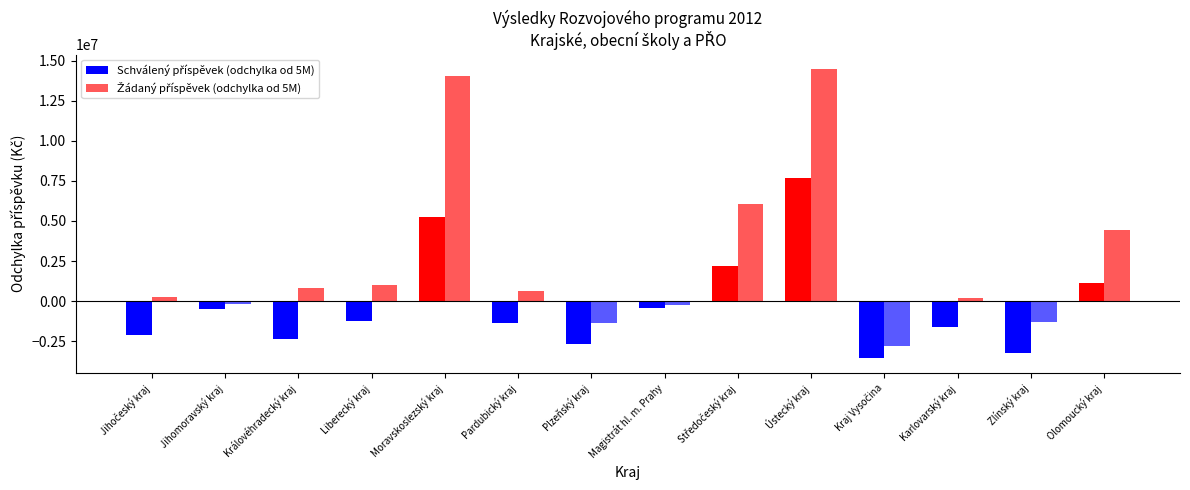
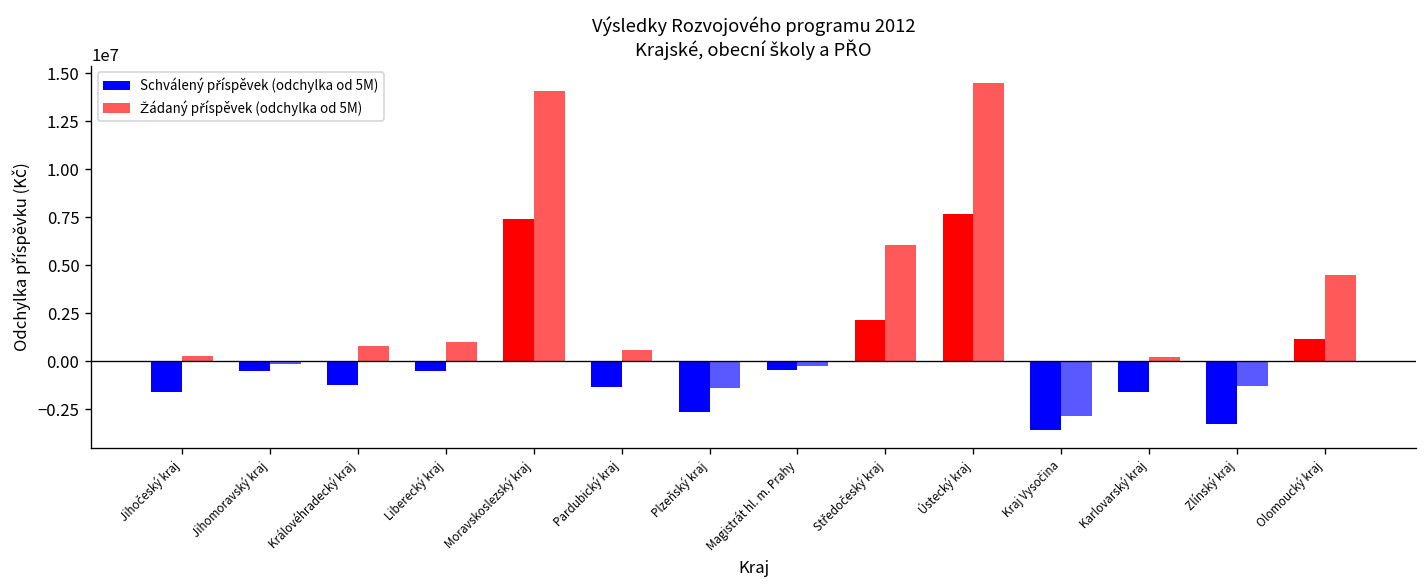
  {
    "Schválený příspěvek (odchylka od 5M)": {
-     "Jihočeský kraj": -2100000,
+     "Jihočeský kraj": -1600000,
      "Jihomoravský kraj": -500000,
-     "Královéhradecký kraj": -2300000,
-     "Liberecký kraj": -1300000,
-     "Moravskoslezský kraj": 5300000,
+     "Královéhradecký kraj": -1200000,
+     "Liberecký kraj": -500000,
+     "Moravskoslezský kraj": 7400000,
      "Pardubický kraj": -1400000,
      "Plzeňský kraj": -2700000,
      "Magistrát hl. m. Prahy": -500000,
      "Středočeský kraj": 2200000,
      "Ústecký kraj": 7700000,
      "Kraj Vysočina": -3600000,
      "Karlovarský kraj": -1600000,
      "Zlínský kraj": -3300000,
      "Olomoucký kraj": 1200000
    },
    "Žádaný příspěvek (odchylka od 5M)": {
      "Jihočeský kraj": 300000,
      "Jihomoravský kraj": -200000,
      "Královéhradecký kraj": 800000,
      "Liberecký kraj": 1000000,
      "Moravskoslezský kraj": 14000000,
      "Pardubický kraj": 600000,
      "Plzeňský kraj": -1400000,
      "Magistrát hl. m. Prahy": -200000,
      "Středočeský kraj": 6000000,
      "Ústecký kraj": 14500000,
      "Kraj Vysočina": -2800000,
      "Karlovarský kraj": 200000,
      "Zlínský kraj": -1300000,
      "Olomoucký kraj": 4500000
    }
  }
